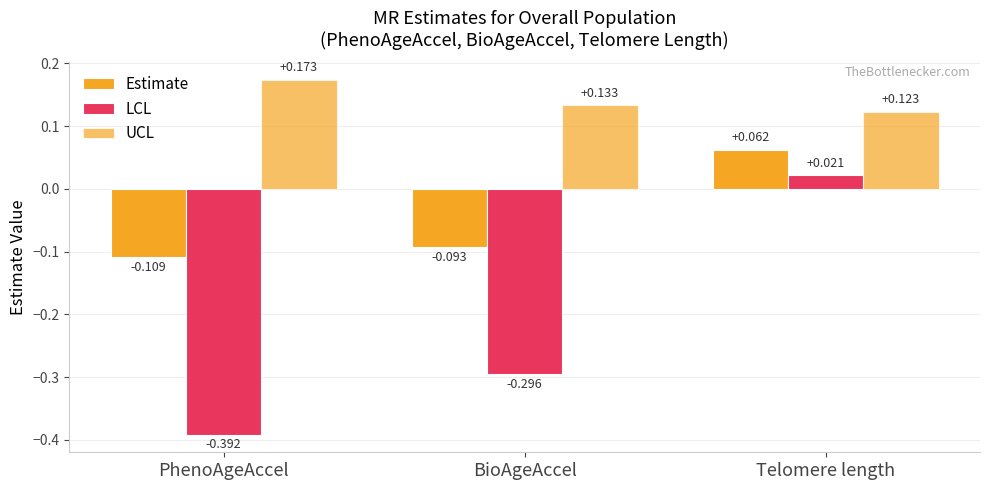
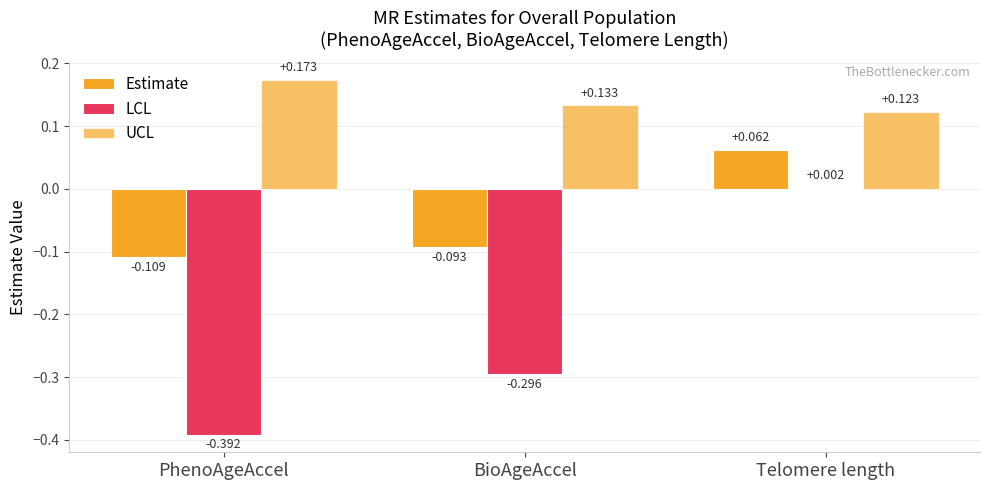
  {
    "LCL": {
      "PhenoAgeAccel": "-0.392",
      "BioAgeAccel": "-0.296",
-     "Telomere length": "+0.021"
+     "Telomere length": "+0.002"
    }
  }
